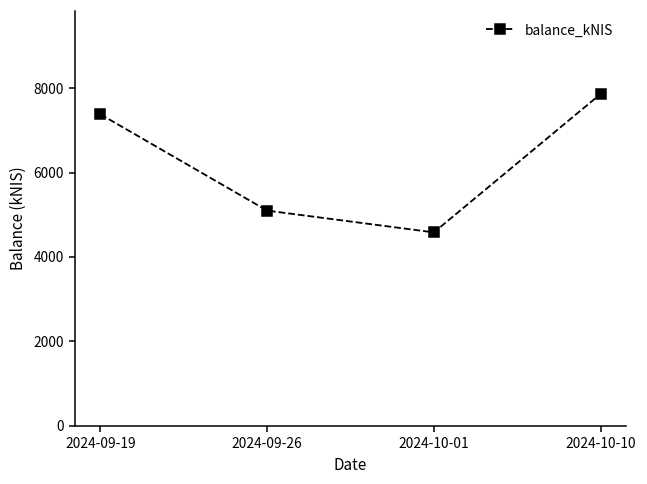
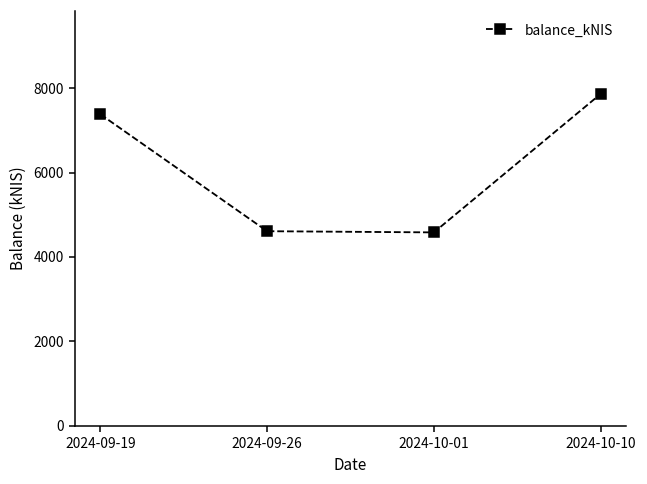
  {
    "2024-09-19": 7400,
-   "2024-09-26": 5100,
+   "2024-09-26": 4600,
    "2024-10-01": 4600,
    "2024-10-10": 7900
  }
